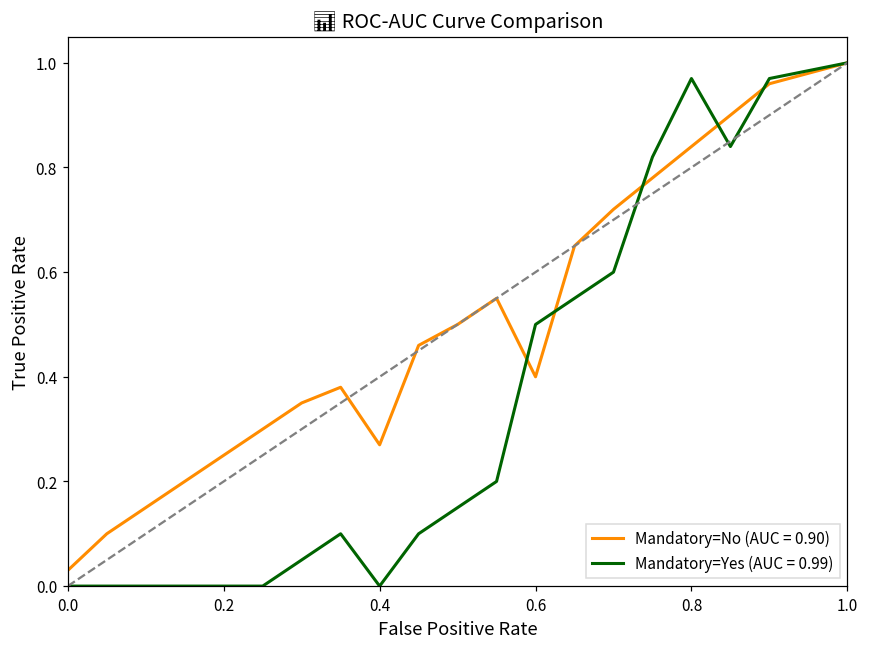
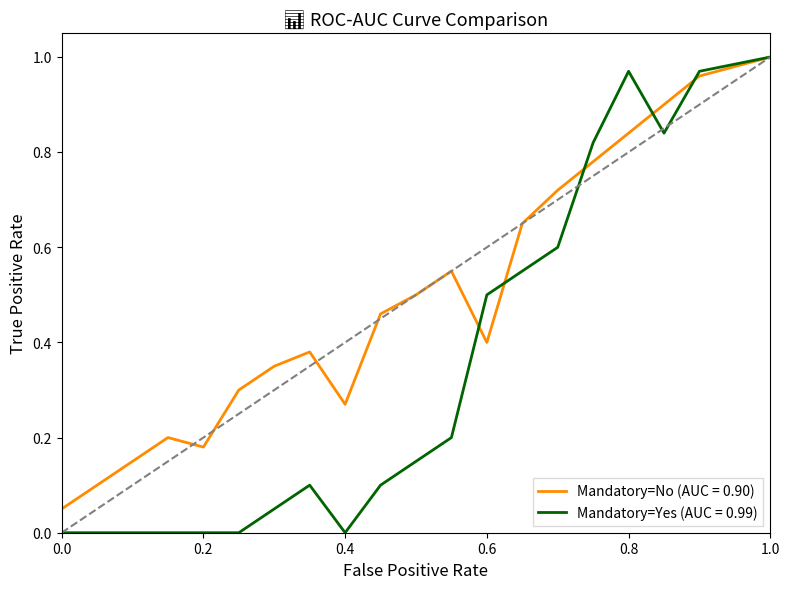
  {
    "Mandatory=No (AUC = 0.90)": {
-     "0.0": 0.03,
-     "0.2": 0.25,
+     "0.0": 0.05,
+     "0.2": 0.18,
      "0.4": 0.27,
      "0.6": 0.40,
      "0.8": 0.84
    },
    "Mandatory=Yes (AUC = 0.99)": {
      "0.2": 0.00,
      "0.4": 0.00,
      "0.6": 0.50,
      "0.8": 0.97
    }
  }
